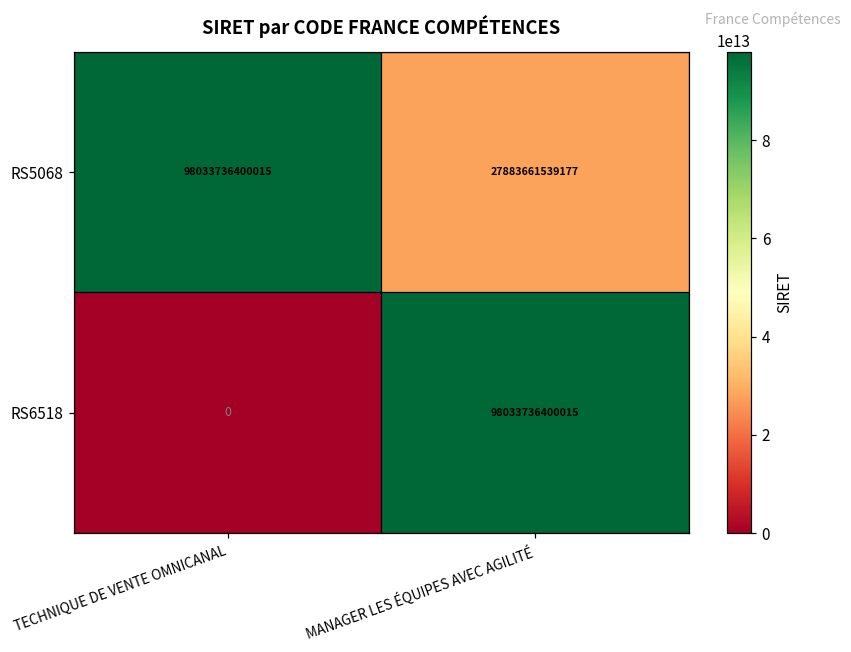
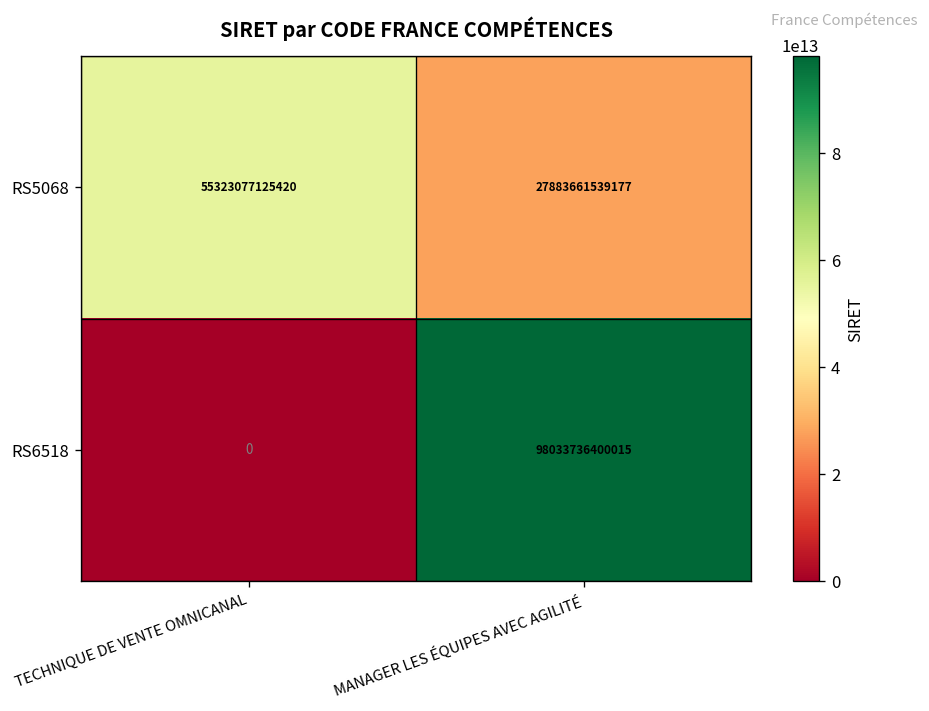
  {
    "RS5068": {
-     "TECHNIQUE DE VENTE OMNICANAL": 98033736400015,
+     "TECHNIQUE DE VENTE OMNICANAL": 55323077125420,
      "MANAGER LES ÉQUIPES AVEC AGILITÉ": 27883661539177
    },
    "RS6518": {
      "TECHNIQUE DE VENTE OMNICANAL": 0,
      "MANAGER LES ÉQUIPES AVEC AGILITÉ": 98033736400015
    }
  }
